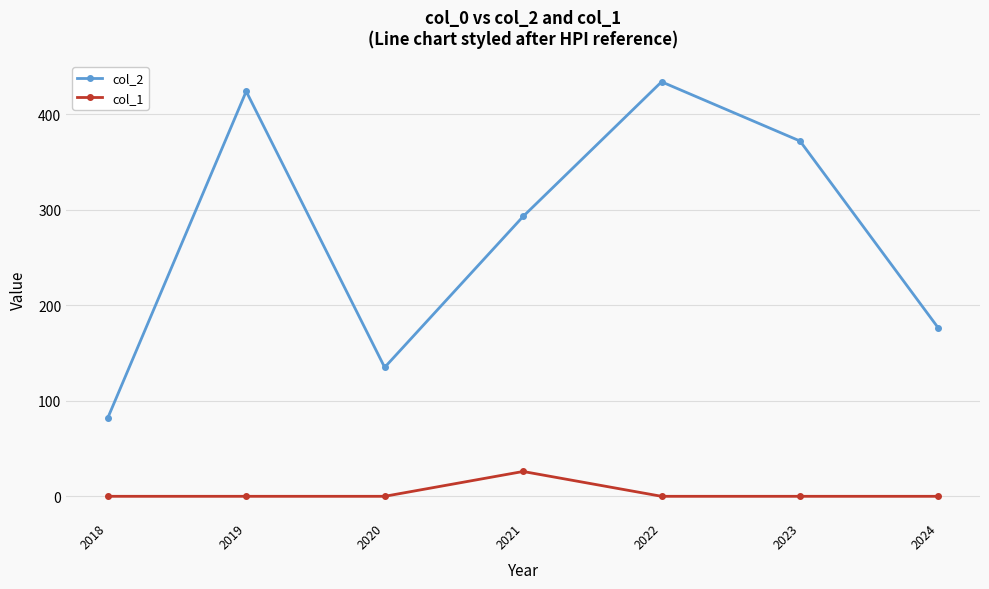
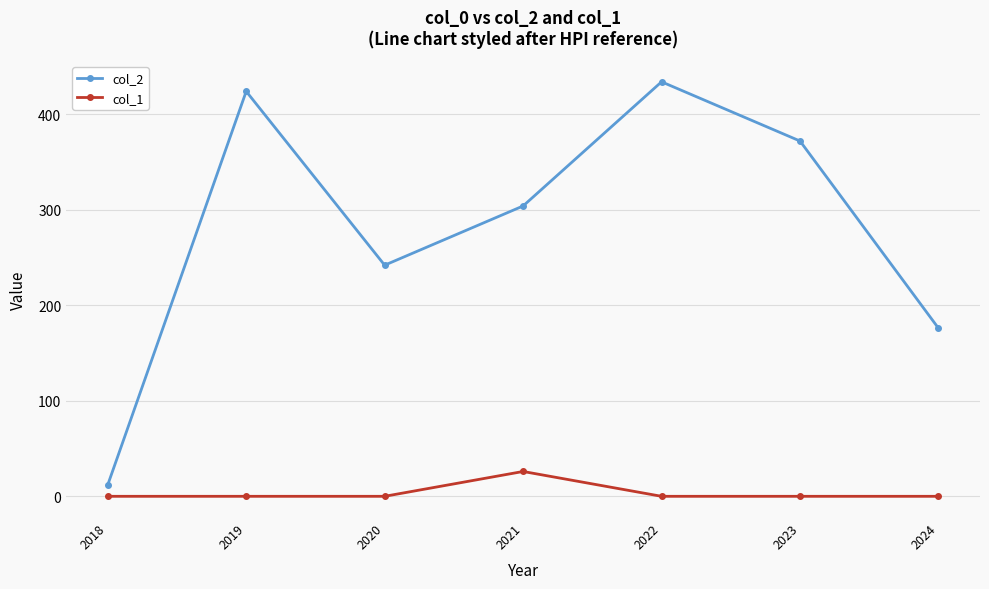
  {
    "col_2": {
-     "2018": 80,
+     "2018": 10,
      "2019": 420,
-     "2020": 140,
-     "2021": 290,
+     "2020": 240,
+     "2021": 300,
      "2022": 430,
      "2023": 370,
      "2024": 180
    },
    "col_1": {
      "2018": 0,
      "2019": 0,
      "2020": 0,
      "2021": 30,
      "2022": 0,
      "2023": 0,
      "2024": 0
    }
  }
